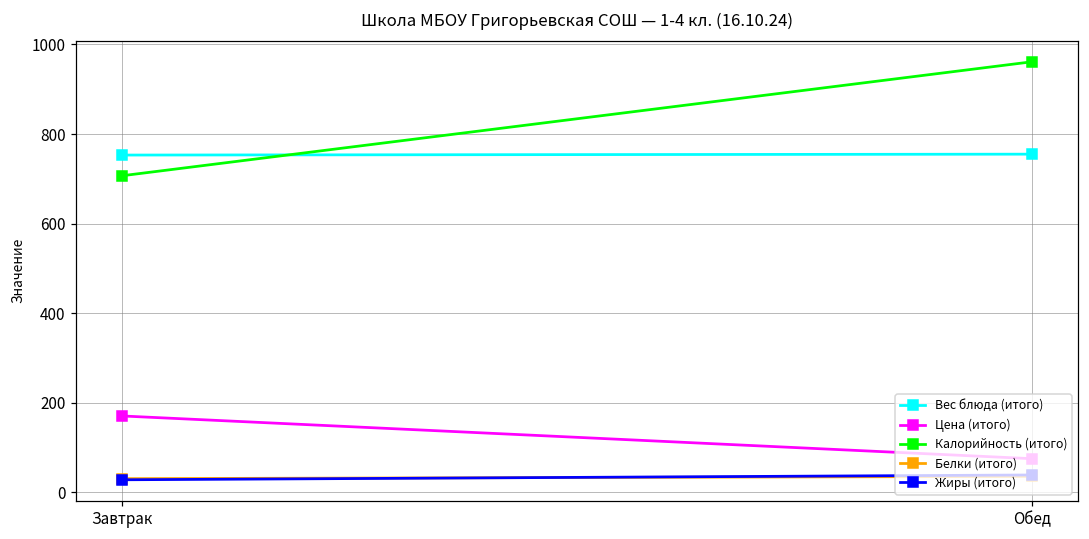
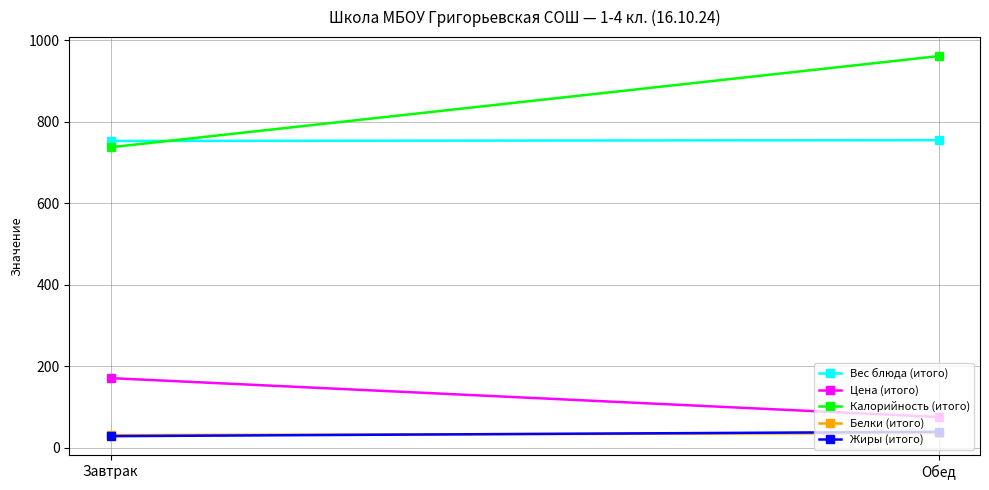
  {
    "Вес блюда (итого)": {
      "Завтрак": 750,
      "Обед": 760
    },
    "Цена (итого)": {
      "Завтрак": 170
    },
    "Калорийность (итого)": {
-     "Завтрак": 710,
+     "Завтрак": 740,
      "Обед": 960
    }
  }
